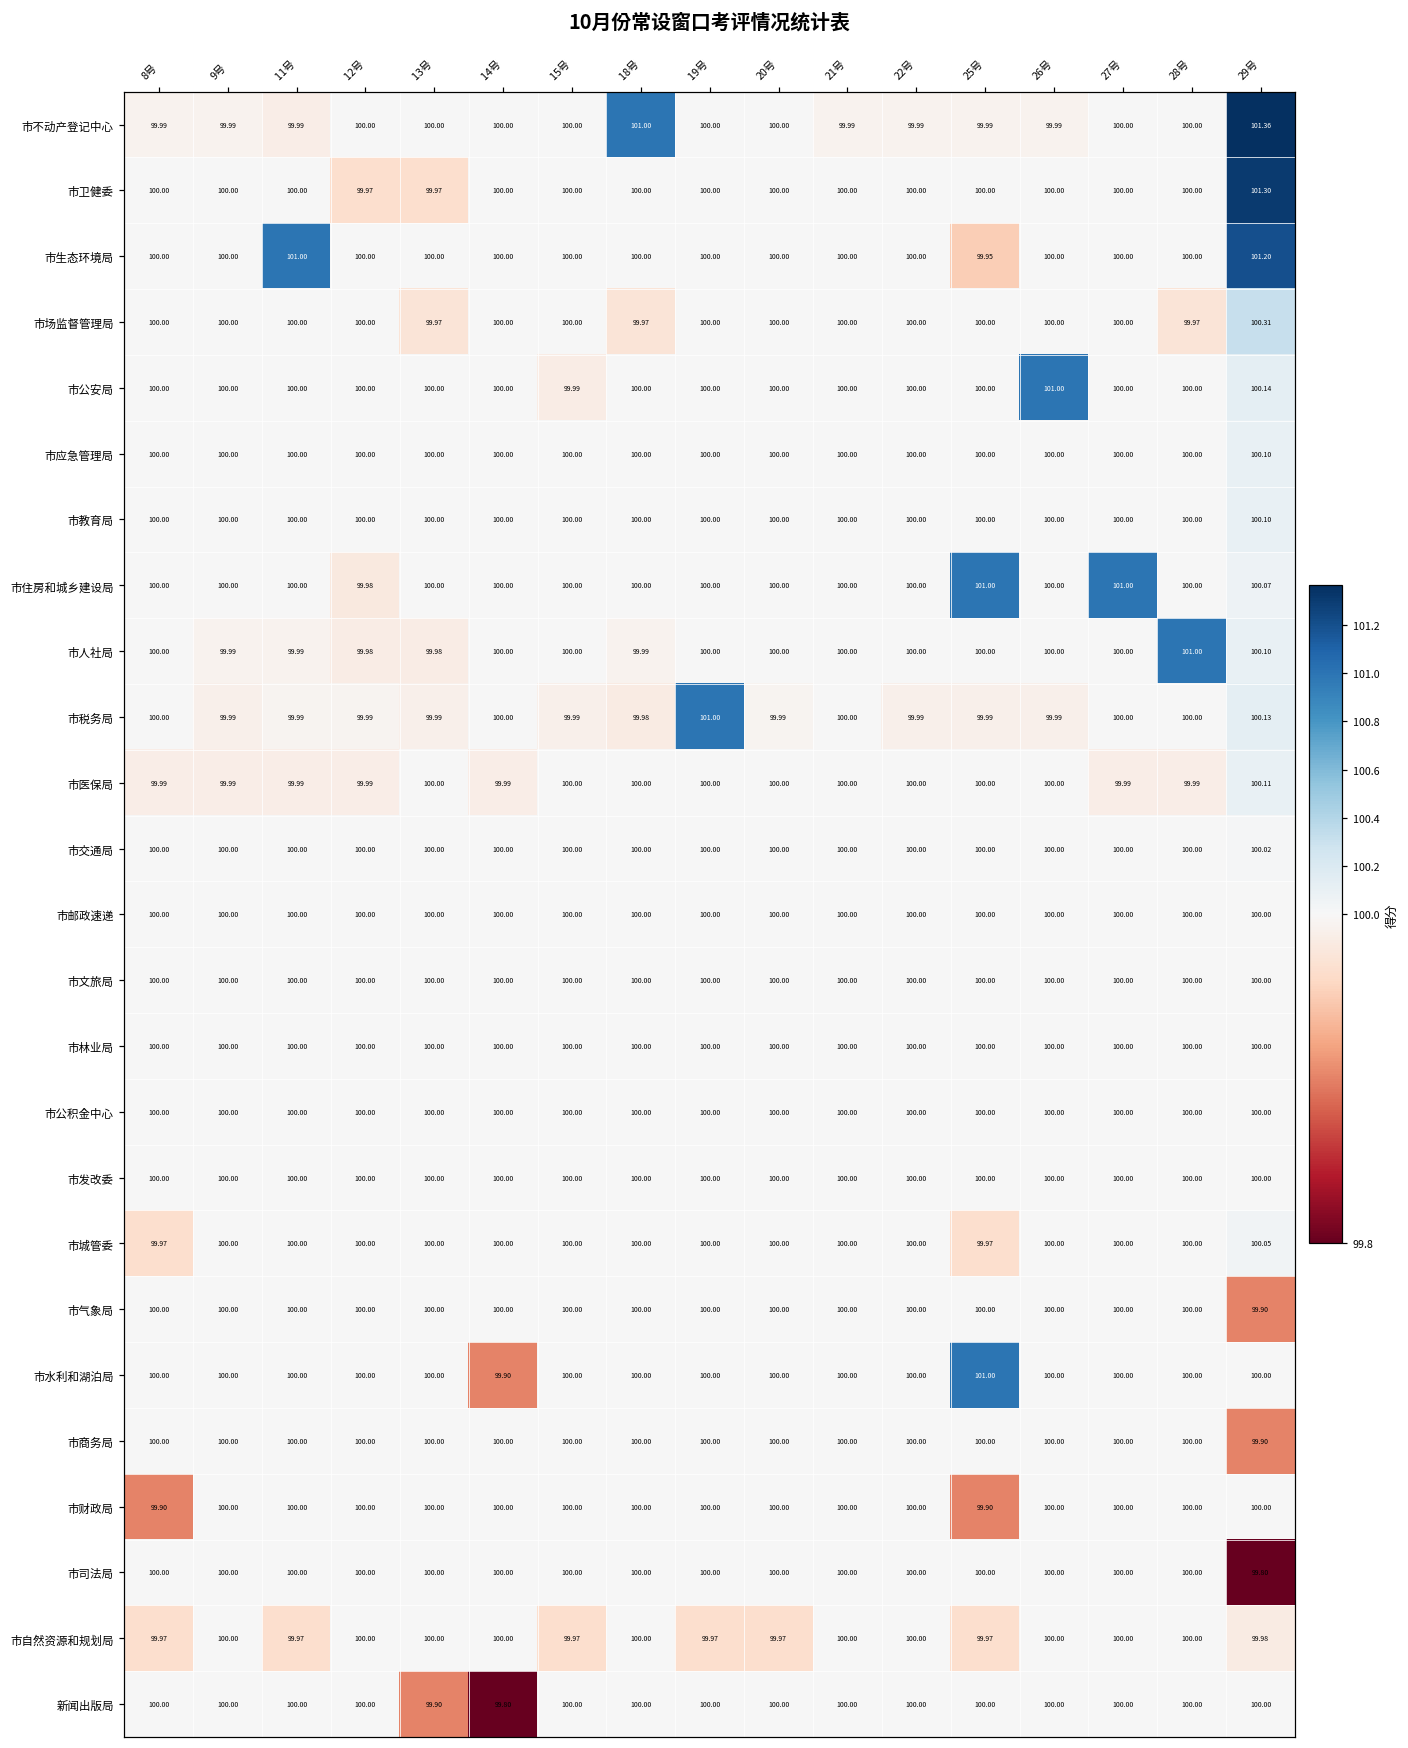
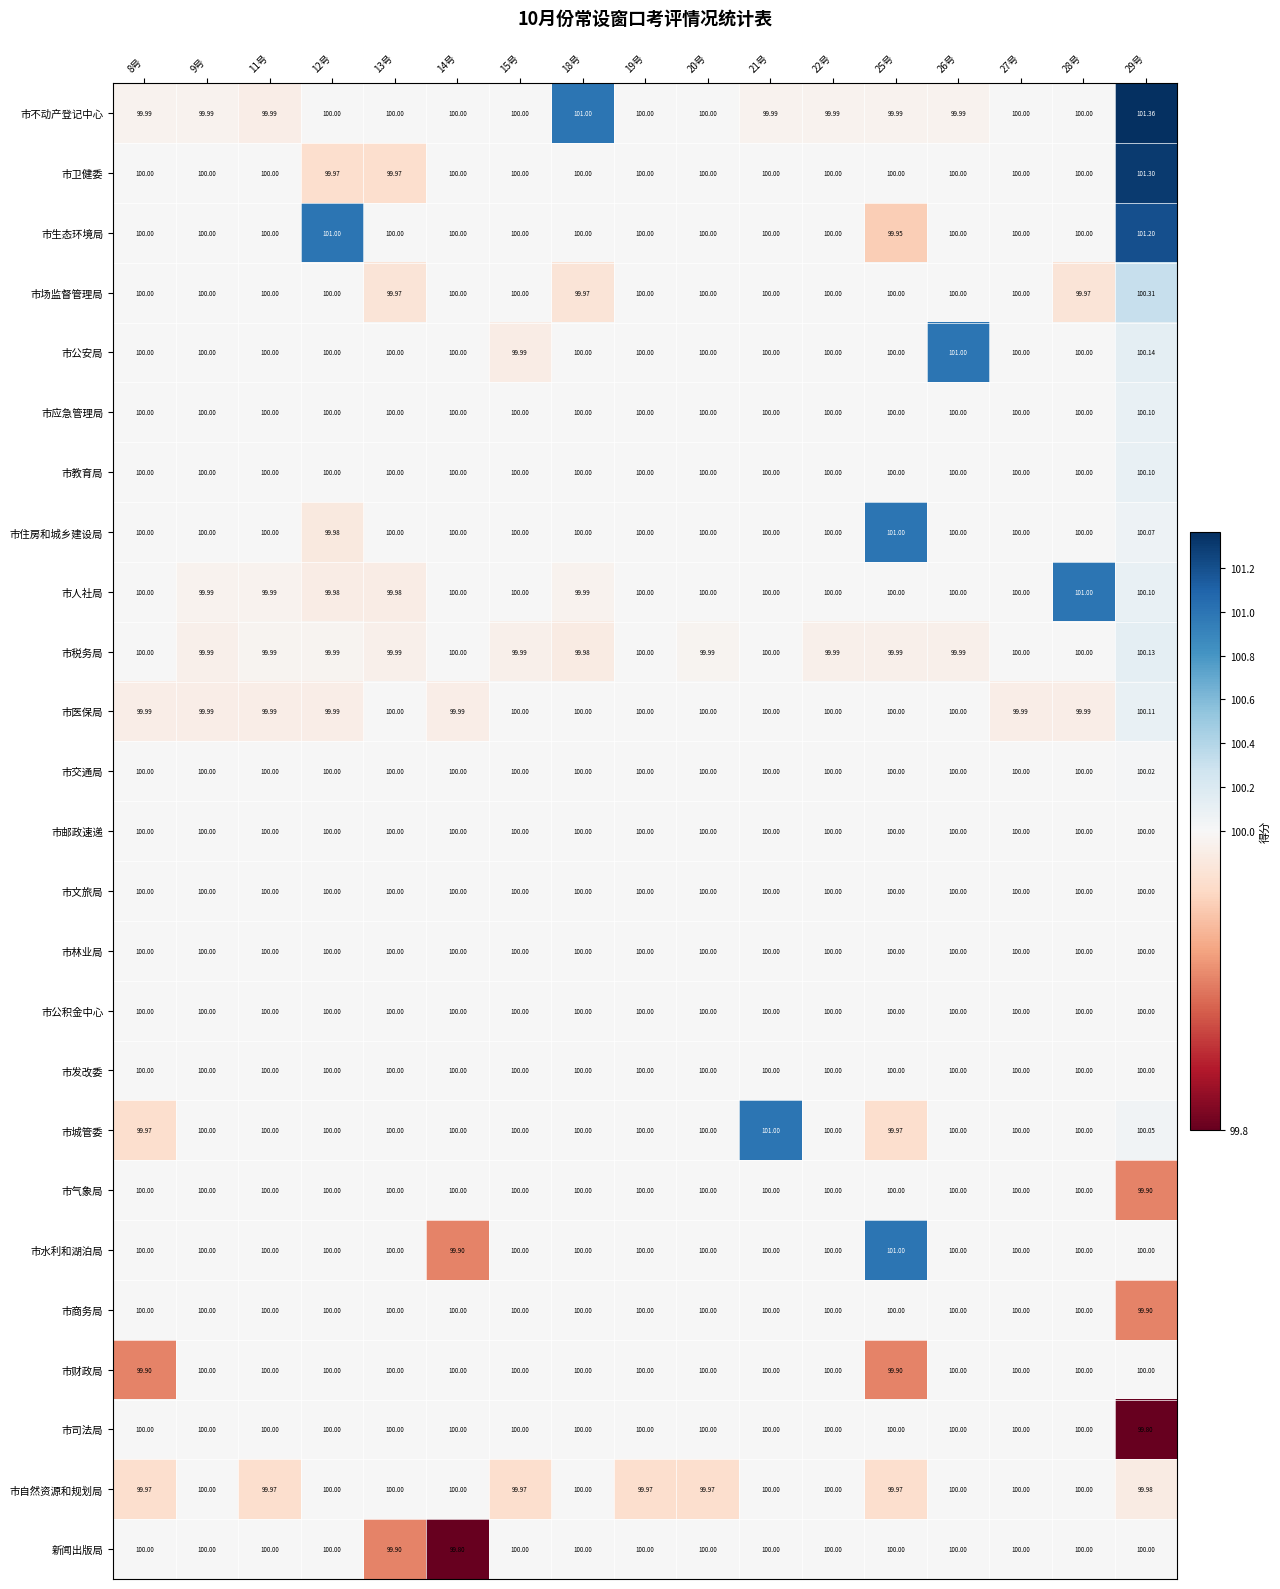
  {
    "市生态环境局": {
      "8号": 100.00,
      "9号": 100.00,
-     "11号": 101.00,
-     "12号": 100.00,
+     "11号": 100.00,
+     "12号": 101.00,
      "13号": 100.00,
      "14号": 100.00,
      "15号": 100.00,
      "18号": 100.00,
      "19号": 100.00,
      "20号": 100.00,
      "21号": 100.00,
      "22号": 100.00,
      "25号": 99.95,
      "26号": 100.00,
      "27号": 100.00,
      "28号": 100.00,
      "29号": 101.20
    },
    "市住房和城乡建设局": {
      "8号": 100.00,
      "9号": 100.00,
      "11号": 100.00,
      "12号": 99.98,
      "13号": 100.00,
      "14号": 100.00,
      "15号": 100.00,
      "18号": 100.00,
      "19号": 100.00,
      "20号": 100.00,
      "21号": 100.00,
      "22号": 100.00,
      "25号": 101.00,
      "26号": 100.00,
-     "27号": 101.00,
+     "27号": 100.00,
      "28号": 100.00,
      "29号": 100.07
    },
    "市税务局": {
      "8号": 100.00,
      "9号": 99.99,
      "11号": 99.99,
      "12号": 99.99,
      "13号": 99.99,
      "14号": 100.00,
      "15号": 99.99,
      "18号": 99.98,
-     "19号": 101.00,
+     "19号": 100.00,
      "20号": 99.99,
      "21号": 100.00,
      "22号": 99.99,
      "25号": 99.99,
      "26号": 99.99,
      "27号": 100.00,
      "28号": 100.00,
      "29号": 100.13
    },
    "市城管委": {
      "8号": 99.97,
      "9号": 100.00,
      "11号": 100.00,
      "12号": 100.00,
      "13号": 100.00,
      "14号": 100.00,
      "15号": 100.00,
      "18号": 100.00,
      "19号": 100.00,
      "20号": 100.00,
-     "21号": 100.00,
+     "21号": 101.00,
      "22号": 100.00,
      "25号": 99.97,
      "26号": 100.00,
      "27号": 100.00,
      "28号": 100.00,
      "29号": 100.05
    }
  }
